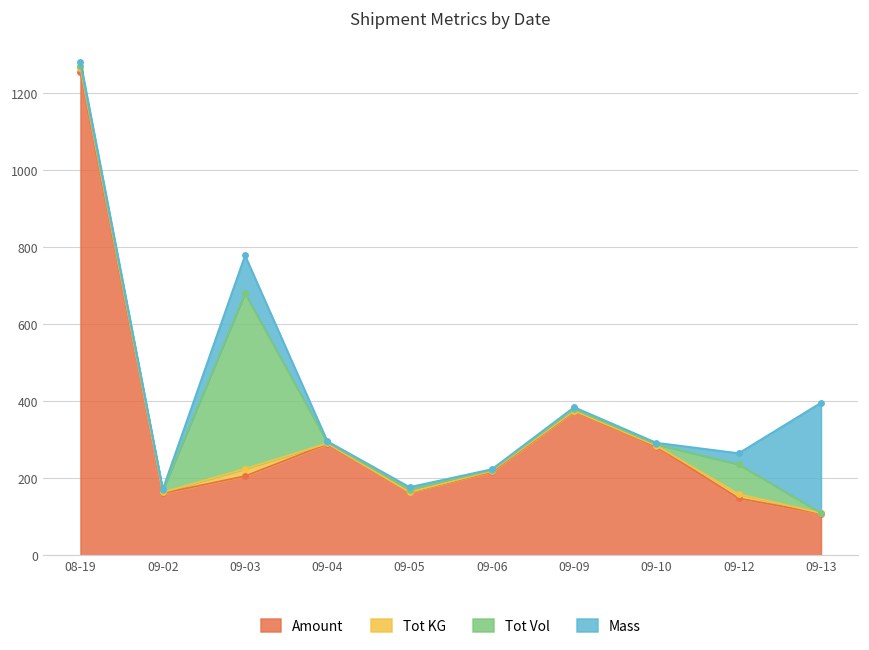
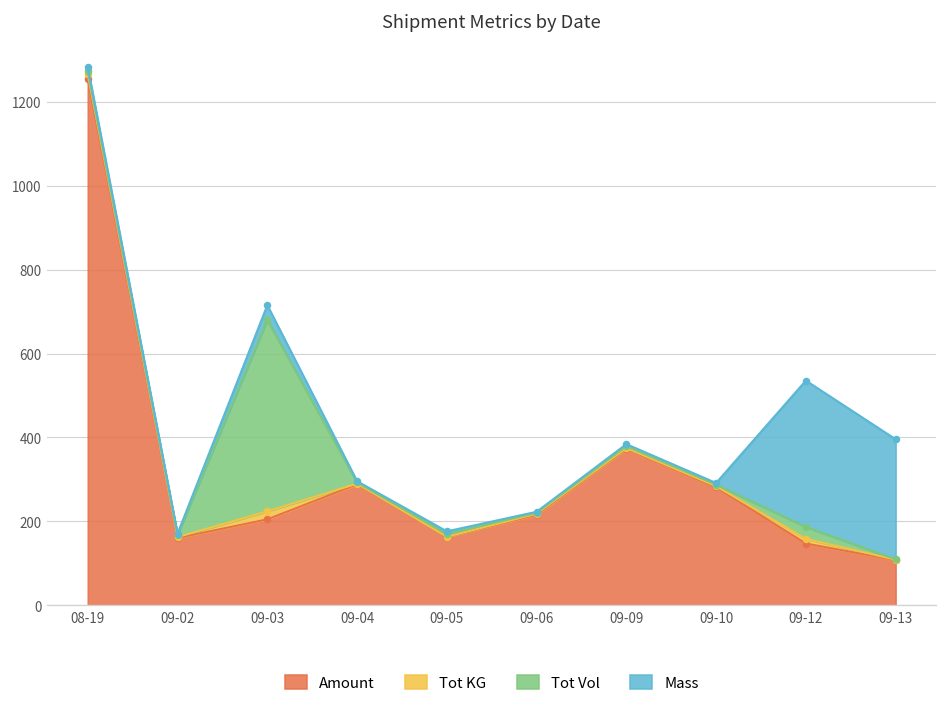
  {
    "Amount": {
      "08-19": 1250,
      "09-03": 210,
      "09-12": 150
    },
    "Tot KG": {
      "09-03": 20,
      "09-12": 10
    },
    "Tot Vol": {
      "09-03": 460,
-     "09-12": 80
+     "09-12": 30
    },
    "Mass": {
      "08-19": 10,
-     "09-03": 100,
-     "09-12": 30,
+     "09-03": 40,
+     "09-12": 350,
      "09-13": 290
    }
  }
